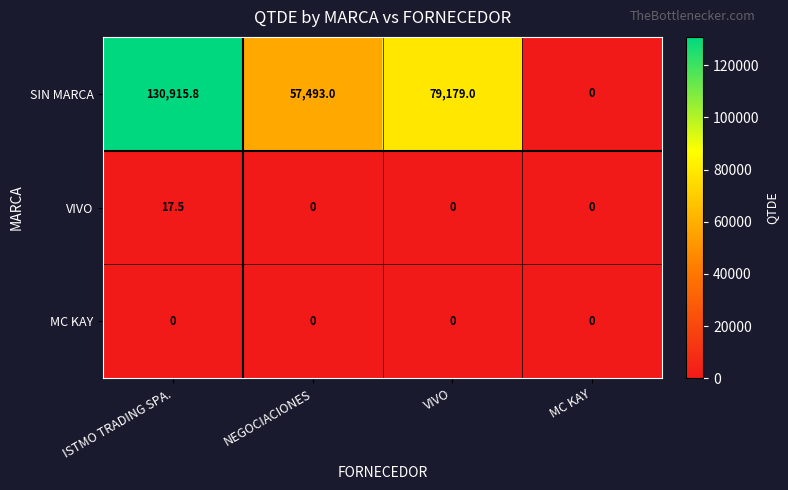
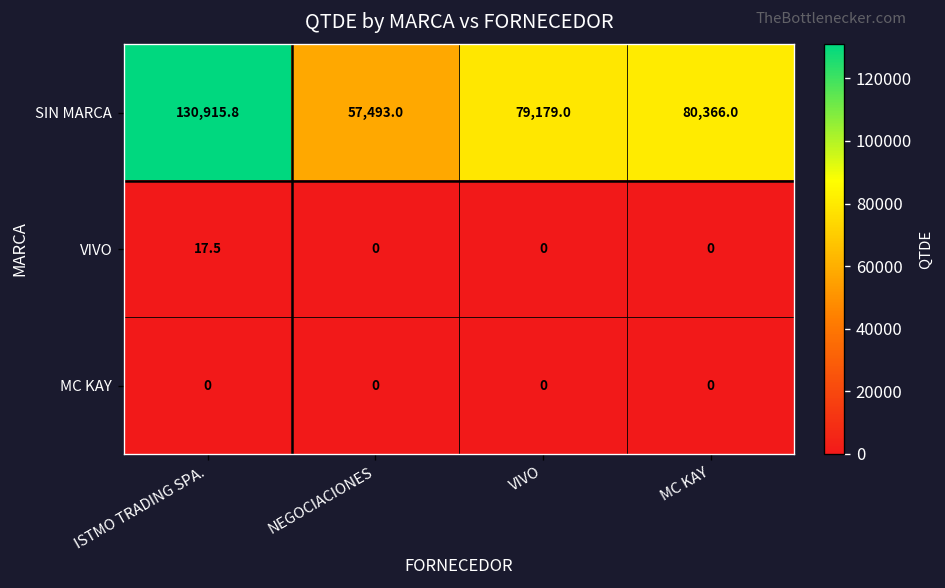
  {
    "SIN MARCA": {
      "ISTMO TRADING SPA.": "130,915.8",
      "NEGOCIACIONES": "57,493.0",
      "VIVO": "79,179.0",
-     "MC KAY": "0"
+     "MC KAY": "80,366.0"
    },
    "VIVO": {
      "ISTMO TRADING SPA.": "17.5",
      "NEGOCIACIONES": "0",
      "VIVO": "0",
      "MC KAY": "0"
    },
    "MC KAY": {
      "ISTMO TRADING SPA.": "0",
      "NEGOCIACIONES": "0",
      "VIVO": "0",
      "MC KAY": "0"
    }
  }
